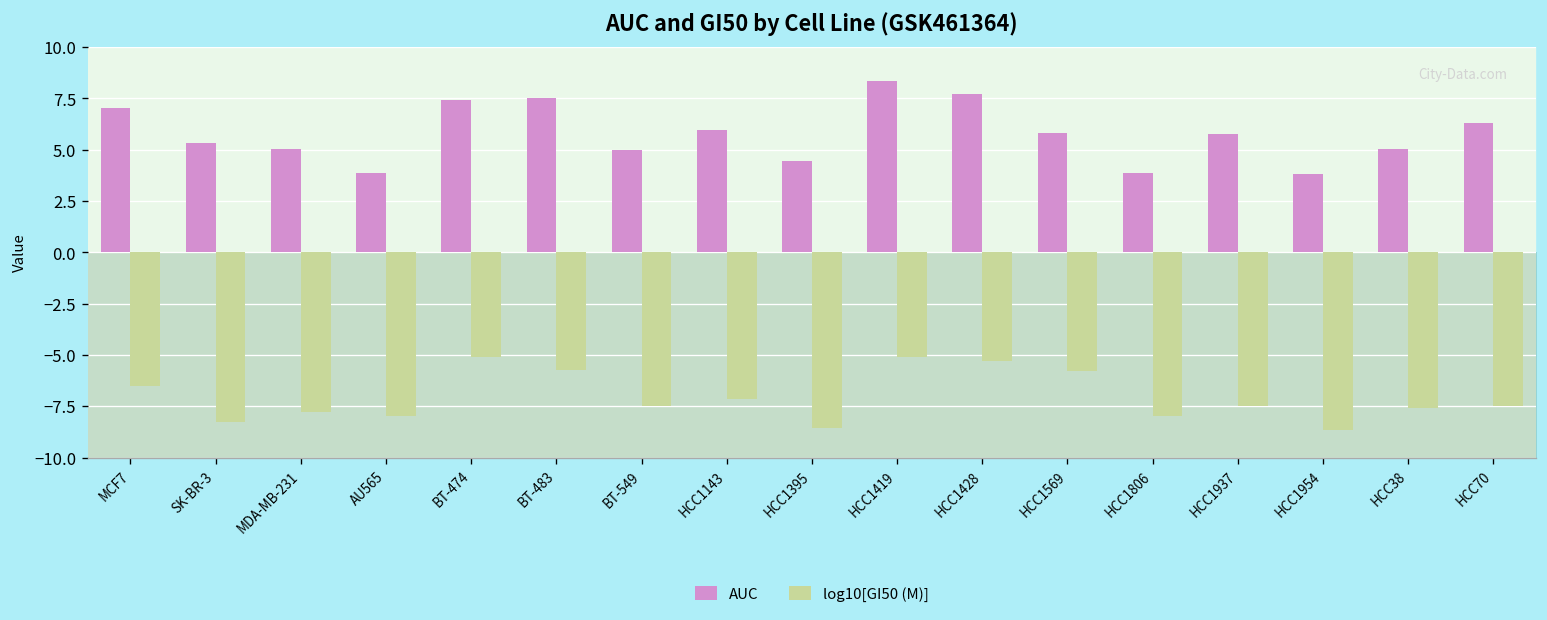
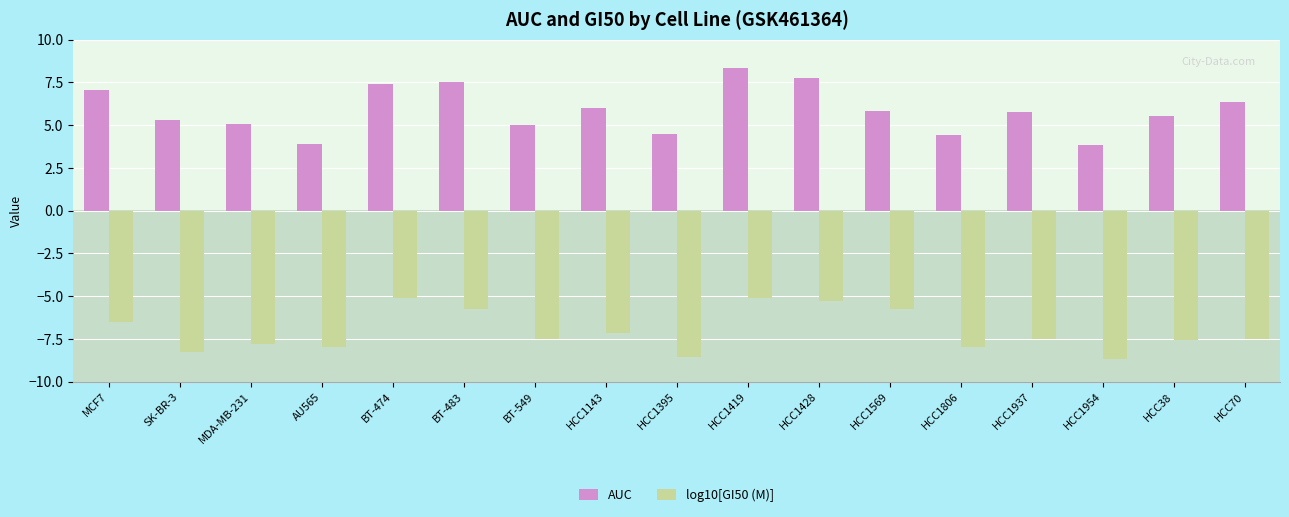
  {
    "AUC": {
      "MCF7": 7.1,
      "SK-BR-3": 5.3,
      "MDA-MB-231": 5.1,
      "AU565": 3.9,
      "BT-474": 7.4,
      "BT-483": 7.5,
      "BT-549": 5.0,
      "HCC1143": 6.0,
      "HCC1395": 4.5,
      "HCC1419": 8.4,
      "HCC1428": 7.7,
      "HCC1569": 5.8,
-     "HCC1806": 3.9,
+     "HCC1806": 4.4,
      "HCC1937": 5.8,
      "HCC1954": 3.8,
-     "HCC38": 5.1,
+     "HCC38": 5.6,
      "HCC70": 6.3
    },
    "log10[GI50 (M)]": {
      "MCF7": -6.5,
      "SK-BR-3": -8.3,
      "MDA-MB-231": -7.8,
      "AU565": -8.0,
      "BT-474": -5.1,
      "BT-483": -5.7,
      "BT-549": -7.5,
      "HCC1143": -7.2,
      "HCC1395": -8.6,
      "HCC1419": -5.1,
      "HCC1428": -5.3,
      "HCC1569": -5.8,
      "HCC1806": -8.0,
      "HCC1937": -7.5,
      "HCC1954": -8.6,
      "HCC38": -7.6,
      "HCC70": -7.5
    }
  }
